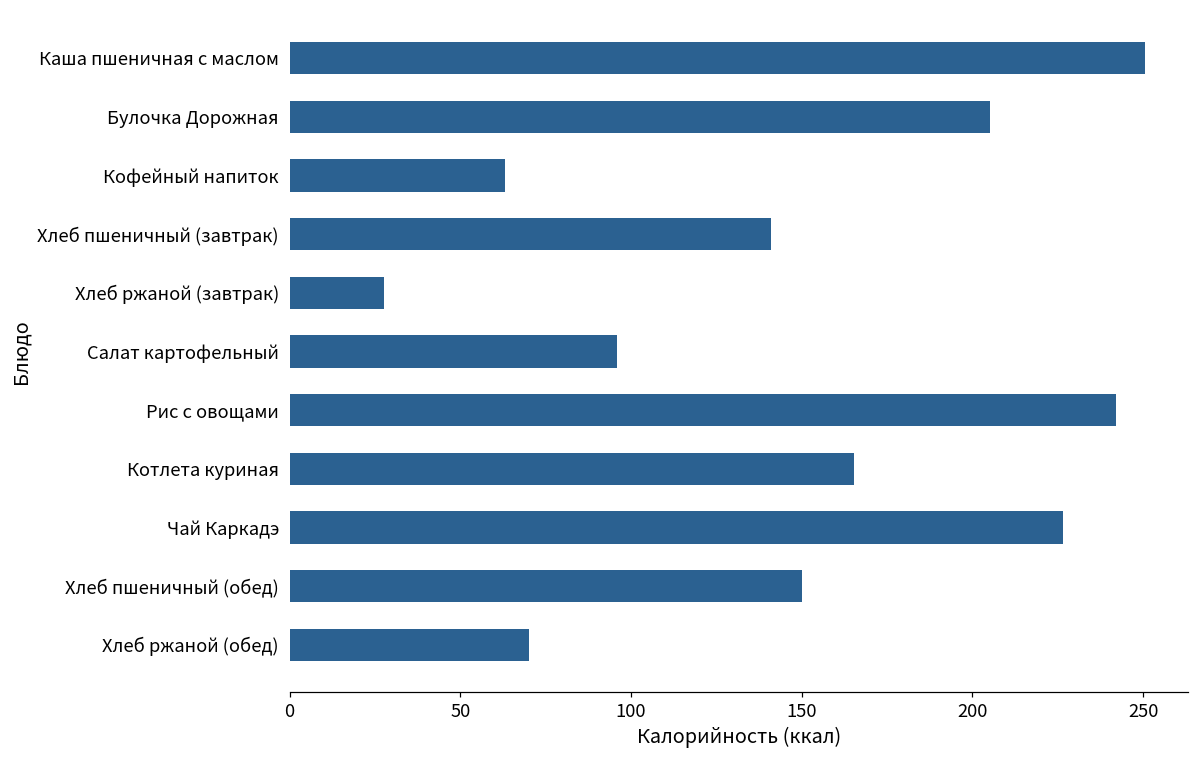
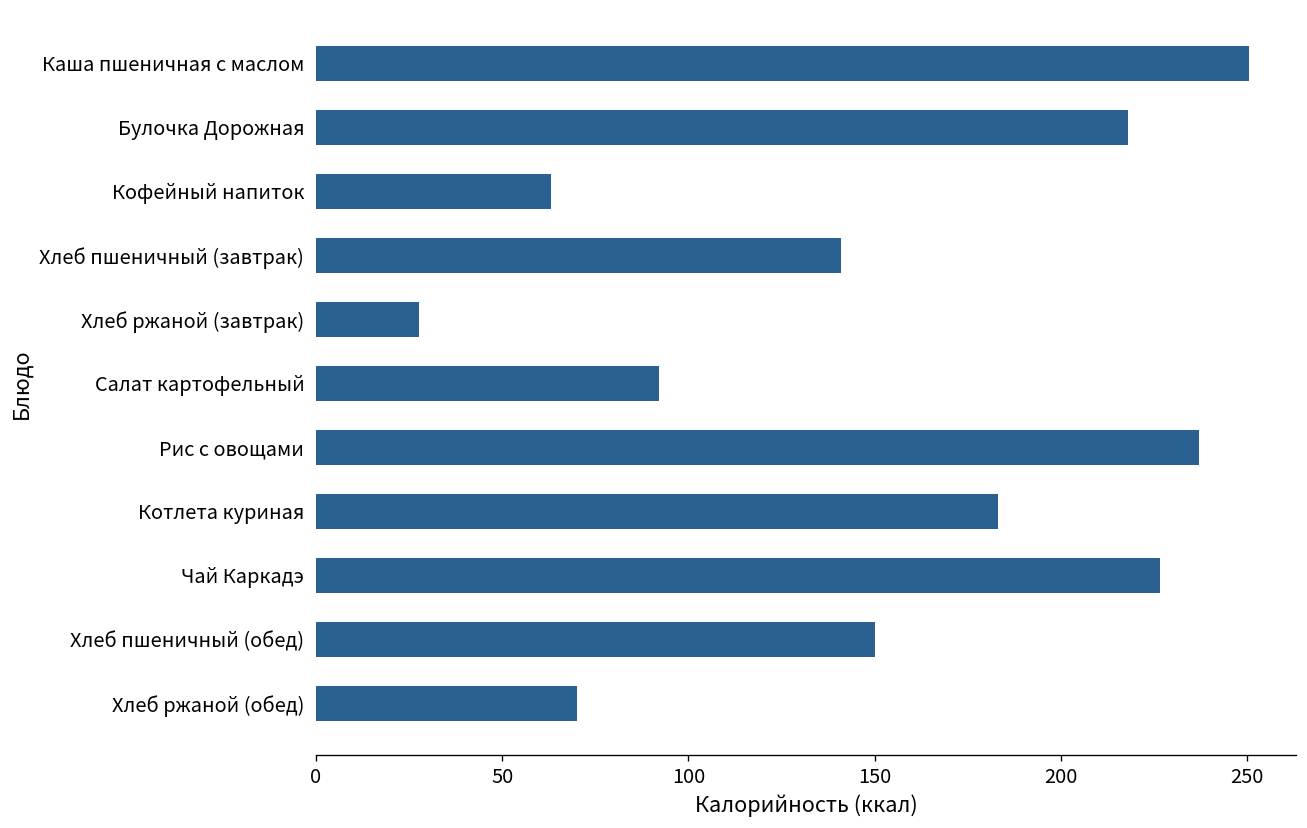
  {
    "Каша пшеничная с маслом": 251,
-   "Булочка Дорожная": 205,
+   "Булочка Дорожная": 218,
    "Кофейный напиток": 63,
    "Хлеб пшеничный (завтрак)": 141,
    "Хлеб ржаной (завтрак)": 28,
-   "Салат картофельный": 96,
-   "Рис с овощами": 242,
-   "Котлета куриная": 165,
+   "Салат картофельный": 92,
+   "Рис с овощами": 237,
+   "Котлета куриная": 183,
    "Чай Каркадэ": 227,
    "Хлеб пшеничный (обед)": 150,
    "Хлеб ржаной (обед)": 70
  }
